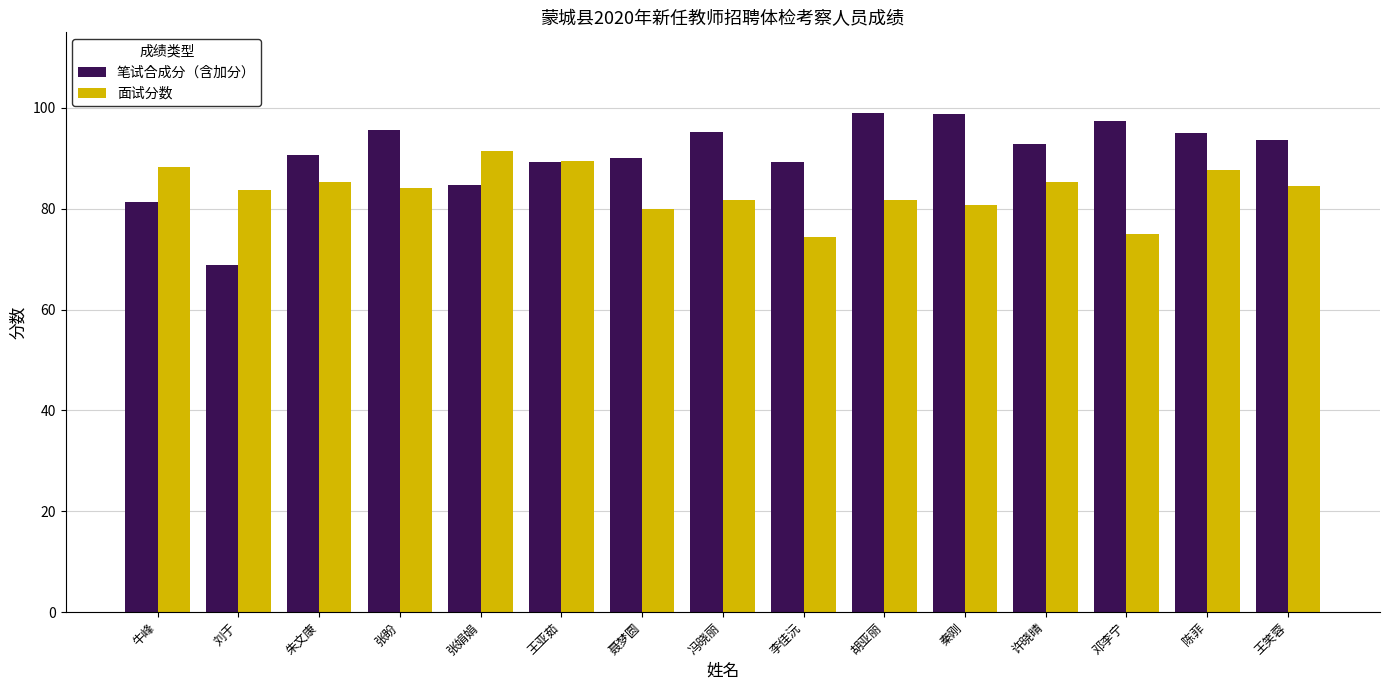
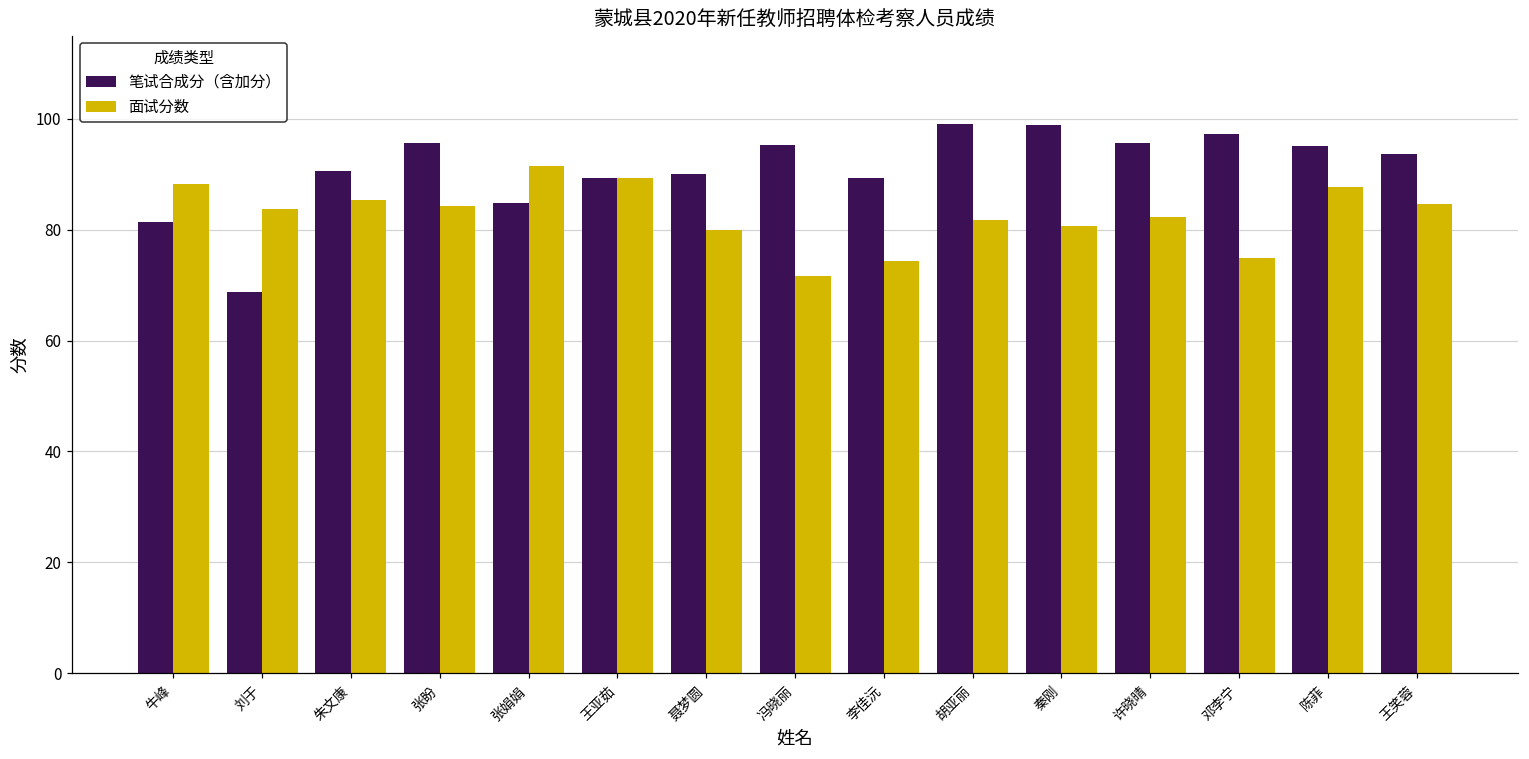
  {
    "笔试合成分（含加分）": {
      "牛峰": 81,
      "刘于": 69,
      "朱文康": 91,
      "张盼": 96,
      "张娟娟": 85,
      "王亚茹": 89,
      "聂梦圆": 90,
      "冯晓丽": 95,
      "李佳沅": 89,
      "胡亚丽": 99,
      "秦刚": 99,
-     "许晓晴": 93,
+     "许晓晴": 96,
      "邓李宁": 97,
      "陈菲": 95,
      "王笑蓉": 94
    },
    "面试分数": {
      "牛峰": 88,
      "刘于": 84,
      "朱文康": 85,
      "张盼": 84,
      "张娟娟": 92,
      "王亚茹": 89,
      "聂梦圆": 80,
-     "冯晓丽": 82,
+     "冯晓丽": 72,
      "李佳沅": 74,
      "胡亚丽": 82,
      "秦刚": 81,
-     "许晓晴": 85,
+     "许晓晴": 82,
      "邓李宁": 75,
      "陈菲": 88,
      "王笑蓉": 85
    }
  }
